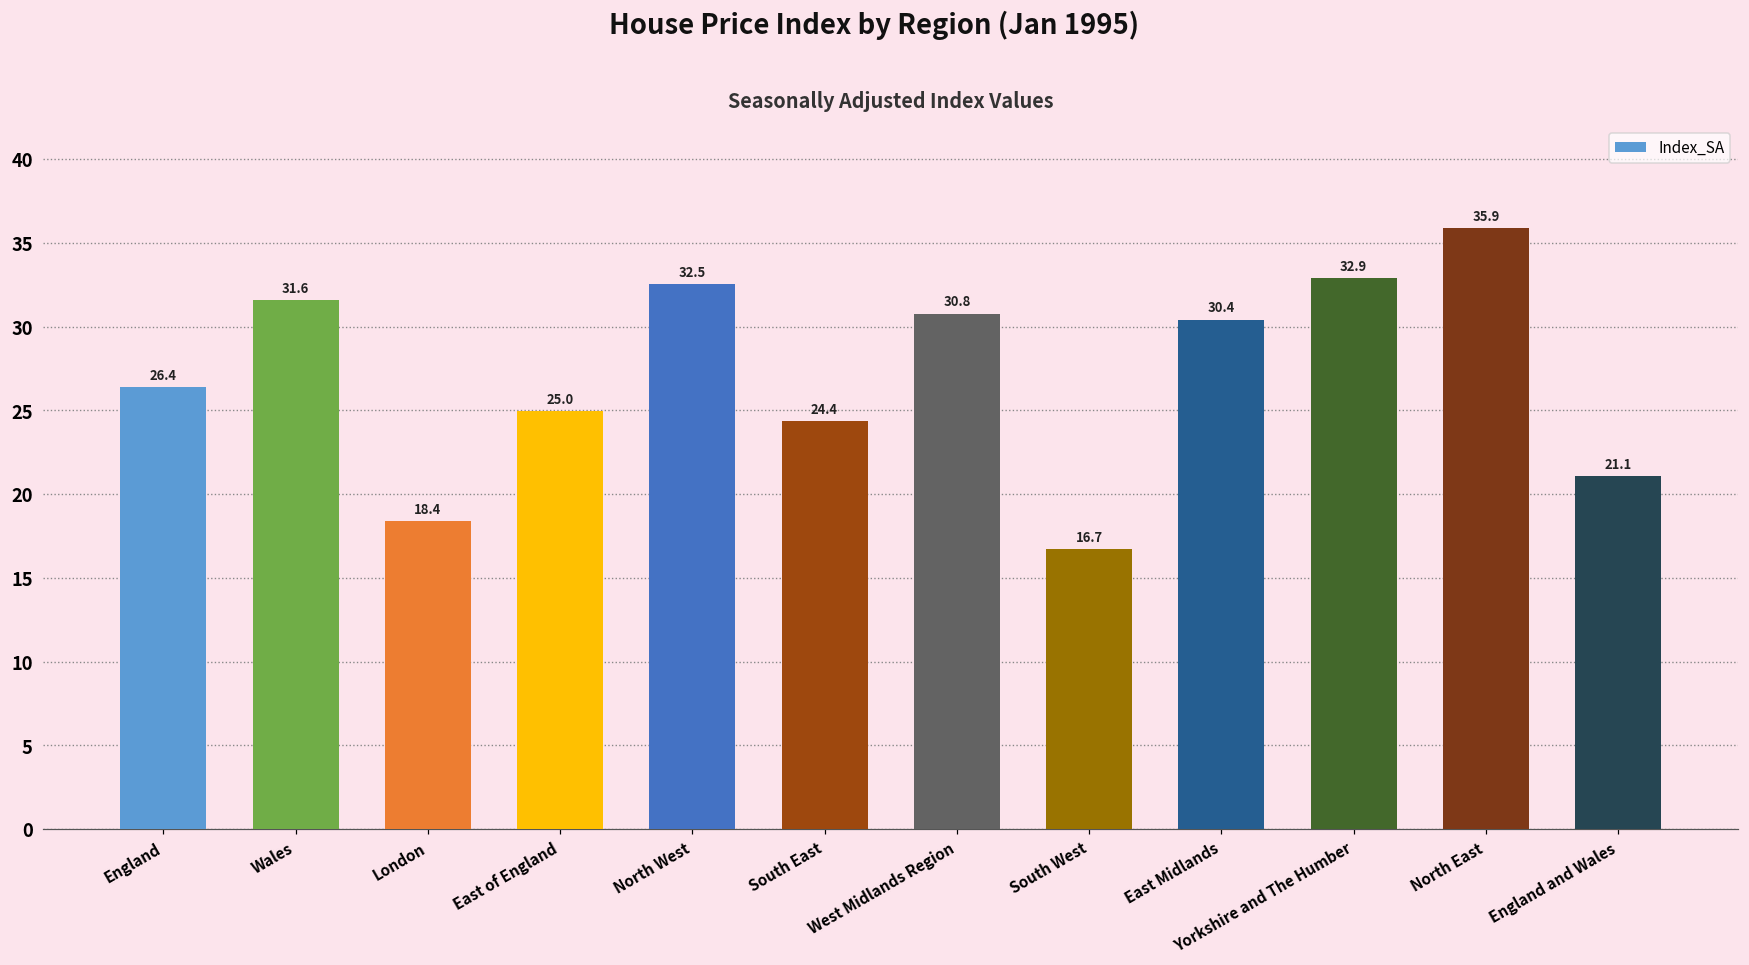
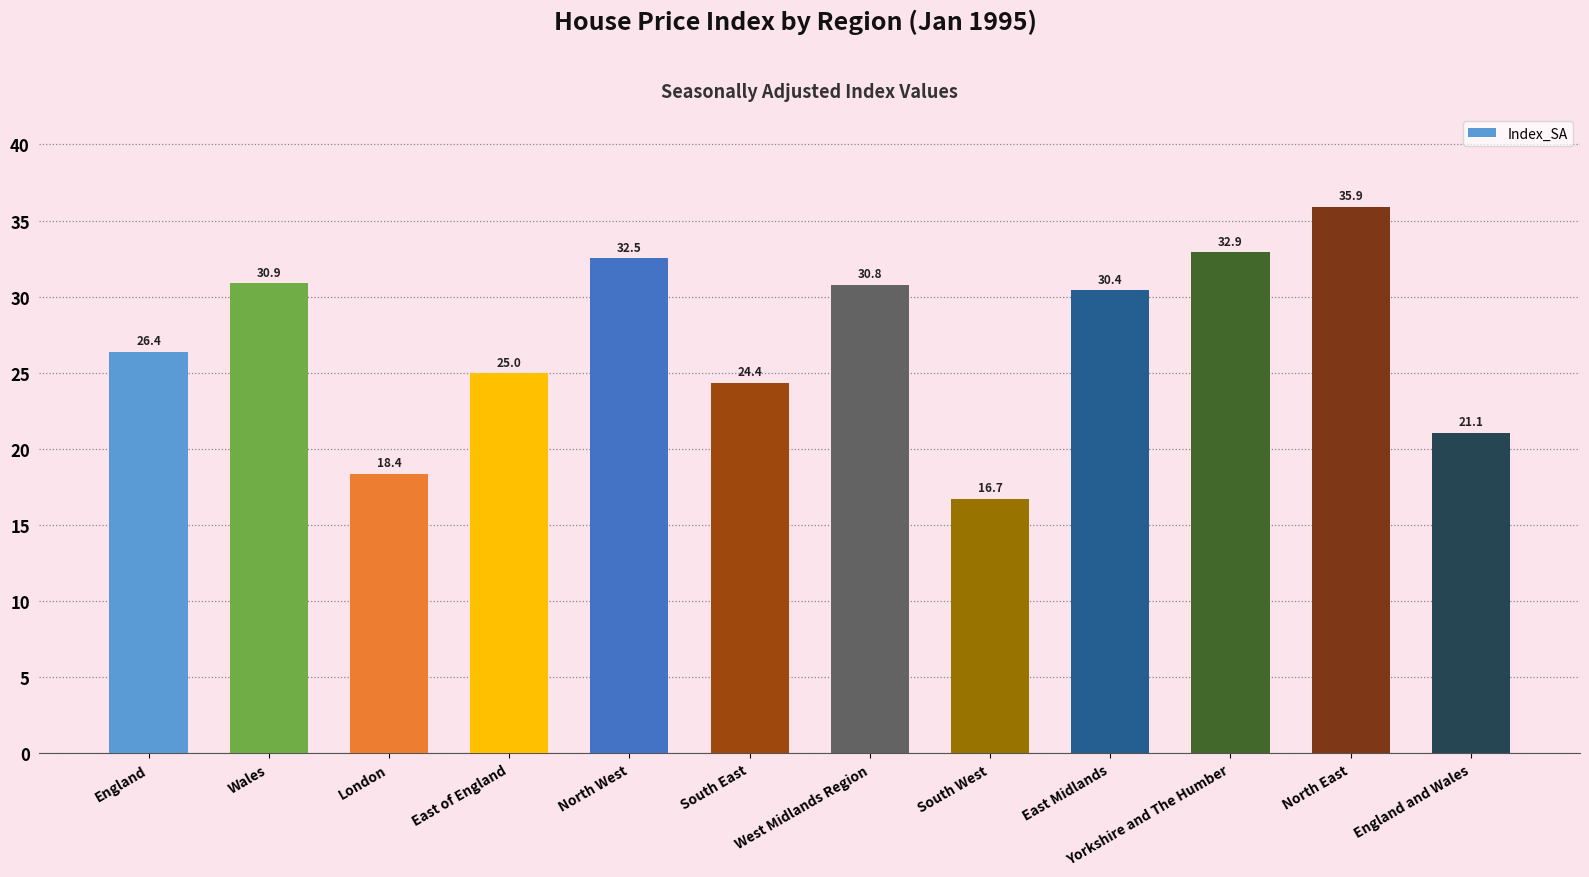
  {
    "England": 26.4,
-   "Wales": 31.6,
+   "Wales": 30.9,
    "London": 18.4,
    "East of England": 25.0,
    "North West": 32.5,
    "South East": 24.4,
    "West Midlands Region": 30.8,
    "South West": 16.7,
    "East Midlands": 30.4,
    "Yorkshire and The Humber": 32.9,
    "North East": 35.9,
    "England and Wales": 21.1
  }
